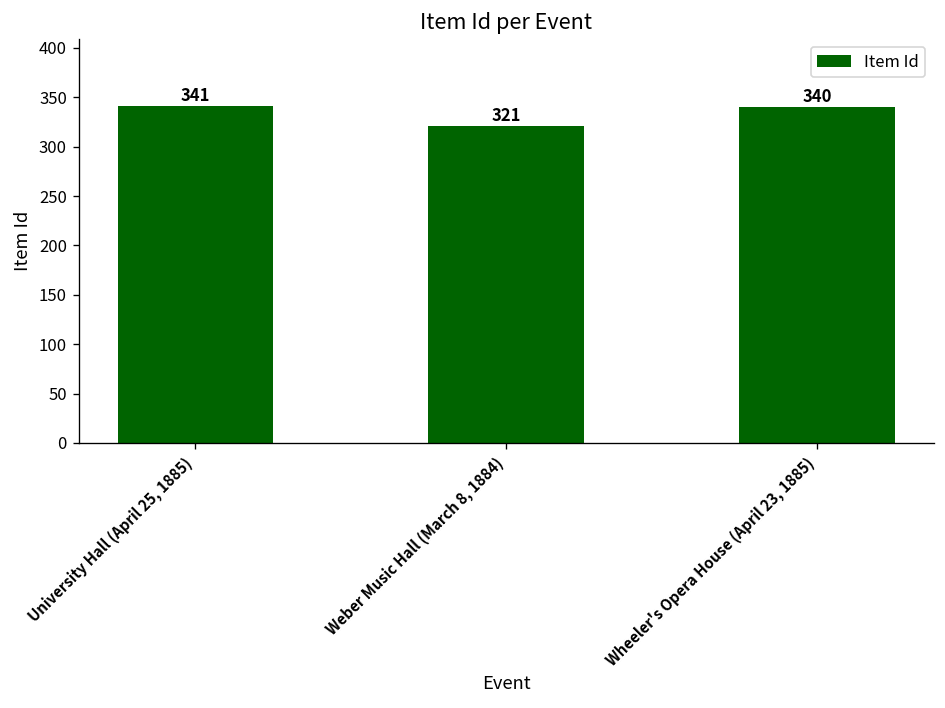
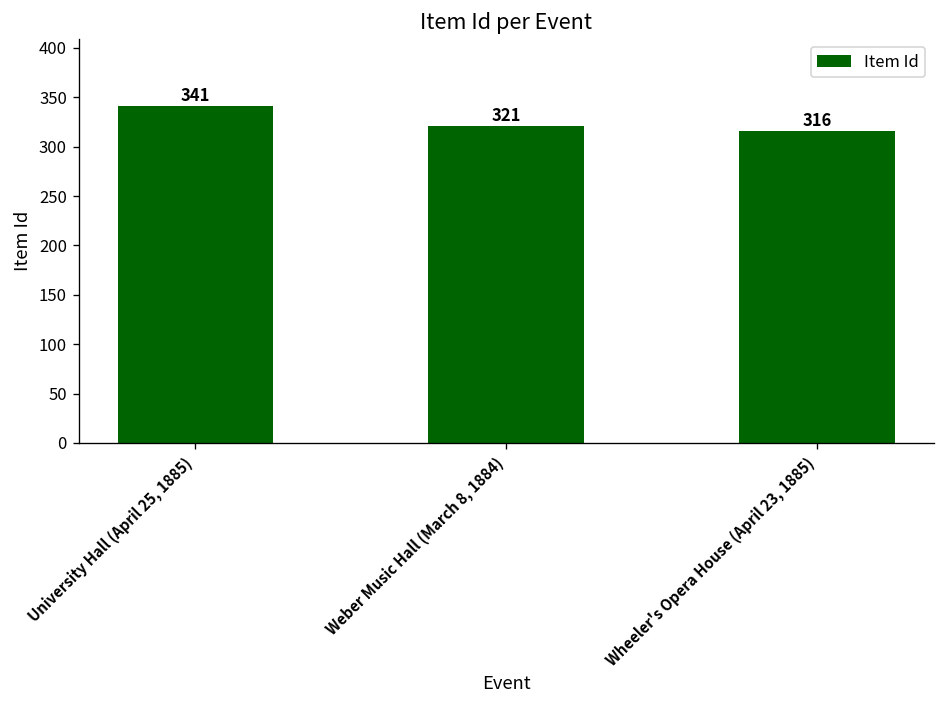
  {
    "University Hall (April 25, 1885)": 341,
    "Weber Music Hall (March 8, 1884)": 321,
-   "Wheeler's Opera House (April 23, 1885)": 340
+   "Wheeler's Opera House (April 23, 1885)": 316
  }
